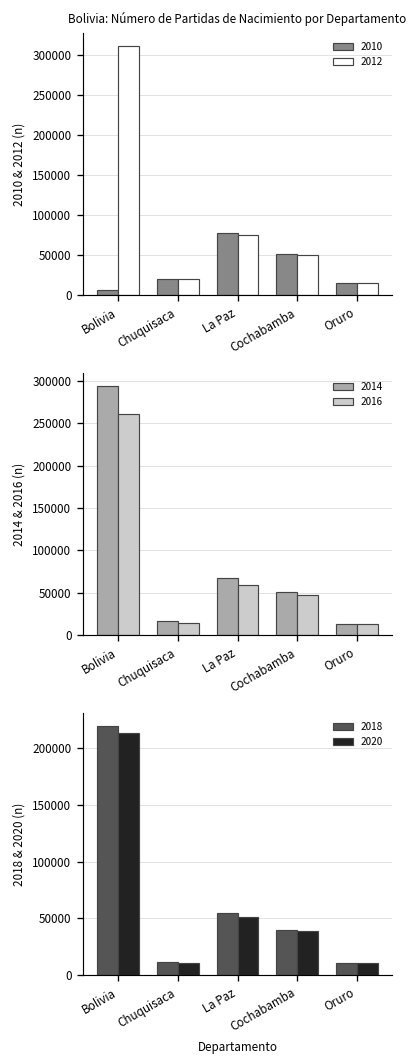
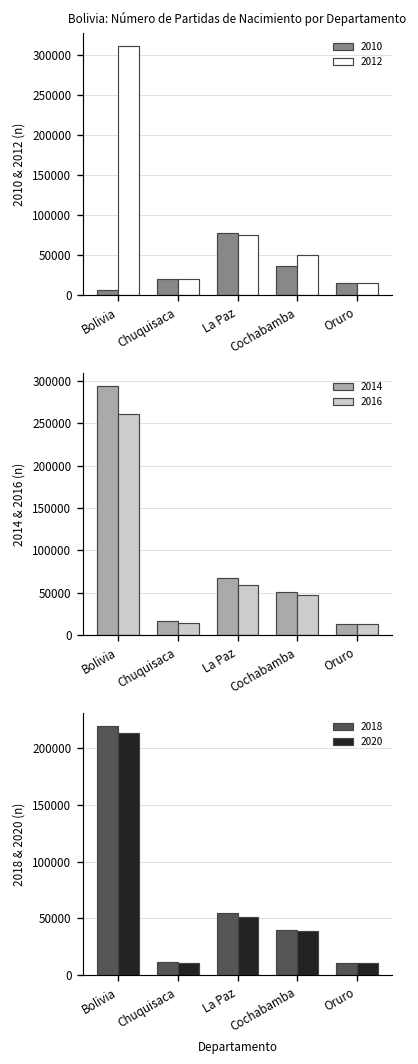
  {
    "Bolivia: Número de Partidas de Nacimiento por Departamento": {
      "2010": {
        "Bolivia": 10000,
        "Chuquisaca": 20000,
        "La Paz": 80000,
-       "Cochabamba": 50000,
+       "Cochabamba": 40000,
        "Oruro": 10000
      },
      "2012": {
        "Bolivia": 310000,
        "Chuquisaca": 20000,
        "La Paz": 70000,
        "Cochabamba": 50000,
        "Oruro": 20000
      }
    }
  }
